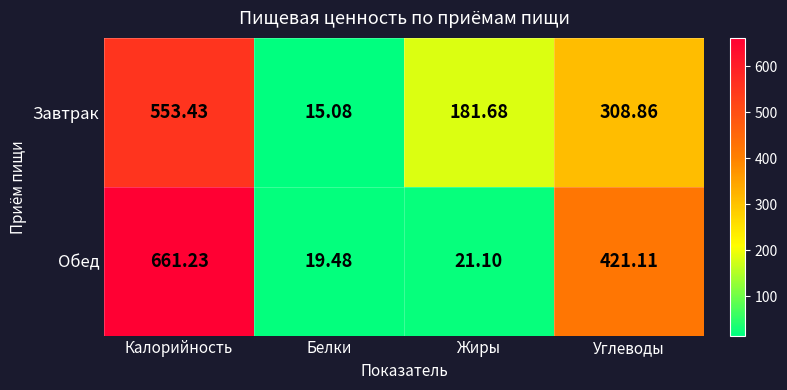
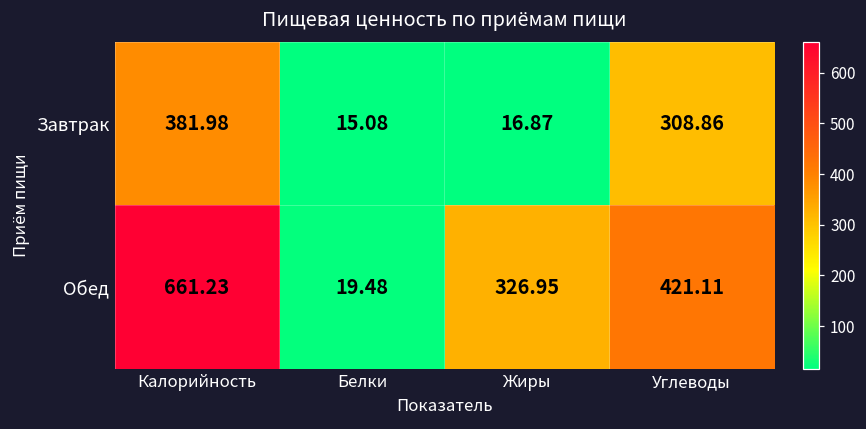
  {
    "Завтрак": {
-     "Калорийность": 553.43,
+     "Калорийность": 381.98,
      "Белки": 15.08,
-     "Жиры": 181.68,
+     "Жиры": 16.87,
      "Углеводы": 308.86
    },
    "Обед": {
      "Калорийность": 661.23,
      "Белки": 19.48,
-     "Жиры": 21.10,
+     "Жиры": 326.95,
      "Углеводы": 421.11
    }
  }
